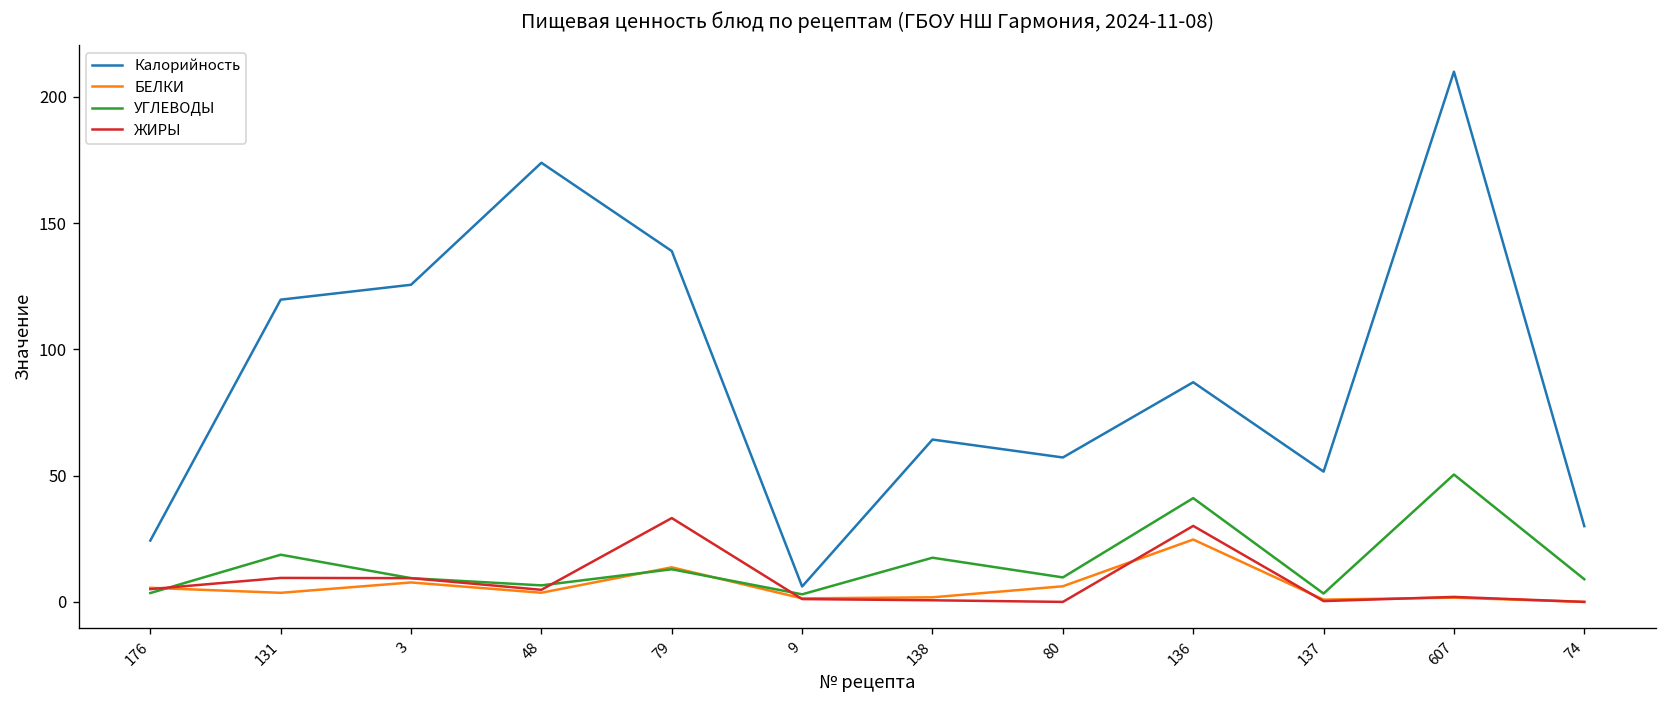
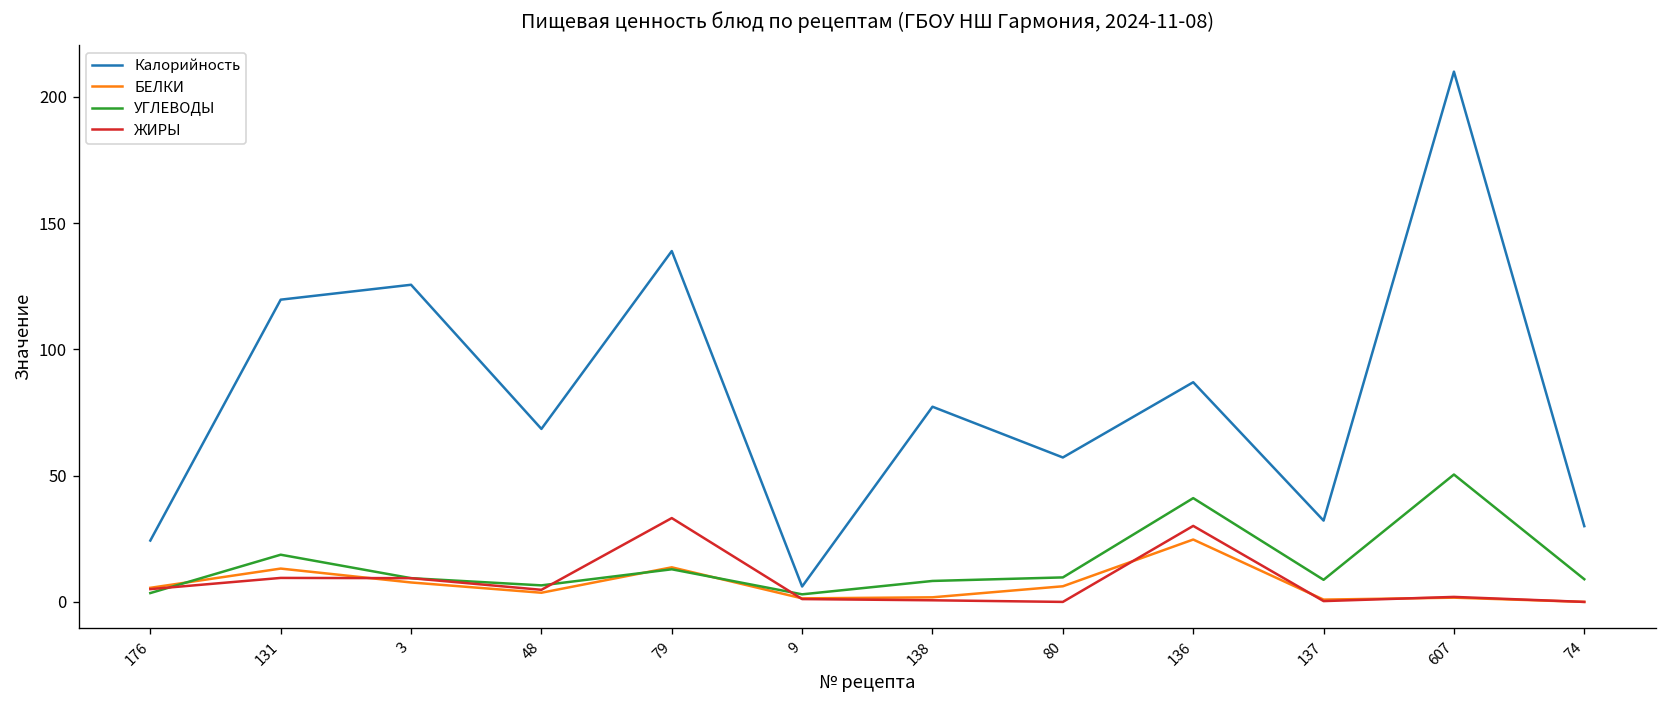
  {
    "Калорийность": {
      "176": 24,
      "131": 120,
      "3": 126,
-     "48": 174,
+     "48": 69,
      "79": 139,
      "9": 6,
-     "138": 64,
+     "138": 77,
      "80": 57,
      "136": 87,
-     "137": 52,
+     "137": 32,
      "607": 210,
      "74": 30
    },
    "БЕЛКИ": {
-     "131": 4,
+     "131": 13,
      "3": 8,
      "80": 6,
      "136": 25
    },
    "УГЛЕВОДЫ": {
      "176": 4,
      "131": 19,
      "48": 7,
      "9": 3,
-     "138": 18,
+     "138": 8,
      "80": 10,
      "136": 41,
-     "137": 3,
+     "137": 9,
      "607": 50,
      "74": 9
    },
    "ЖИРЫ": {
      "131": 10,
      "79": 33,
      "80": 0,
      "136": 30
    }
  }
